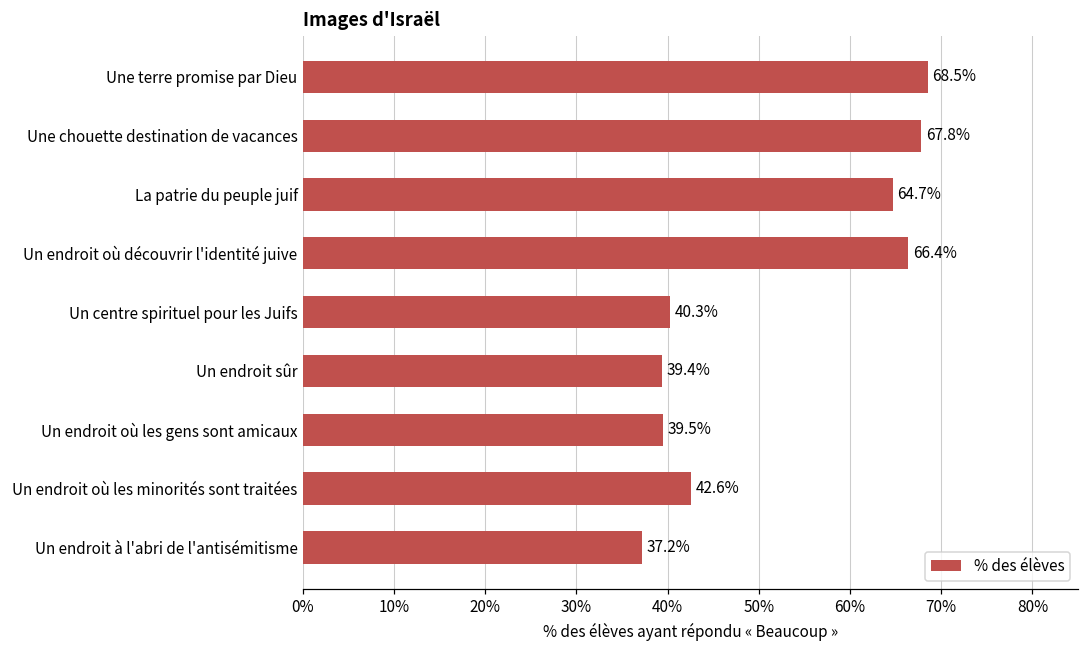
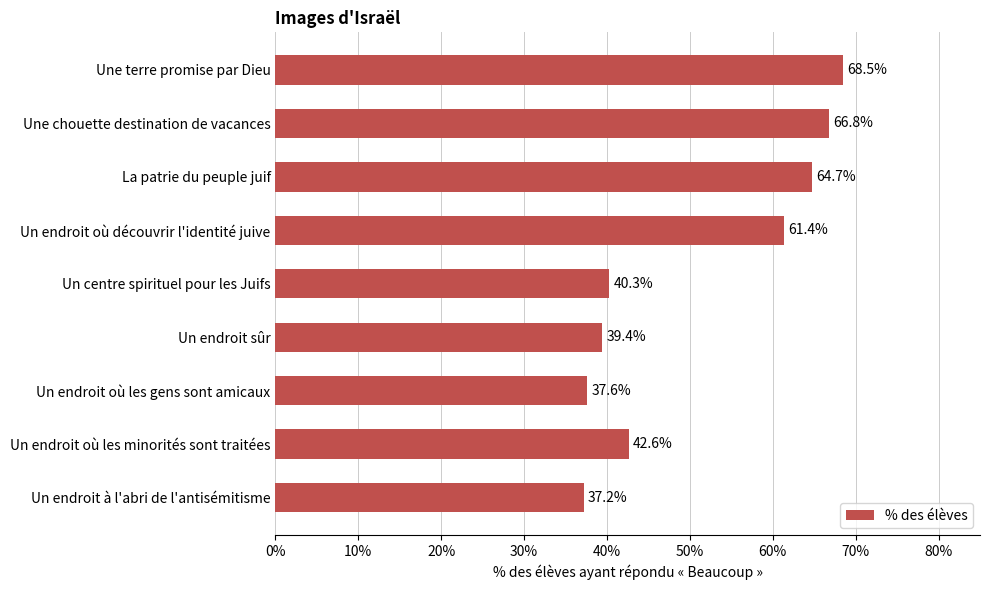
  {
    "Une terre promise par Dieu": "68.5%",
-   "Une chouette destination de vacances": "67.8%",
+   "Une chouette destination de vacances": "66.8%",
    "La patrie du peuple juif": "64.7%",
-   "Un endroit où découvrir l'identité juive": "66.4%",
+   "Un endroit où découvrir l'identité juive": "61.4%",
    "Un centre spirituel pour les Juifs": "40.3%",
    "Un endroit sûr": "39.4%",
-   "Un endroit où les gens sont amicaux": "39.5%",
+   "Un endroit où les gens sont amicaux": "37.6%",
    "Un endroit où les minorités sont traitées": "42.6%",
    "Un endroit à l'abri de l'antisémitisme": "37.2%"
  }
